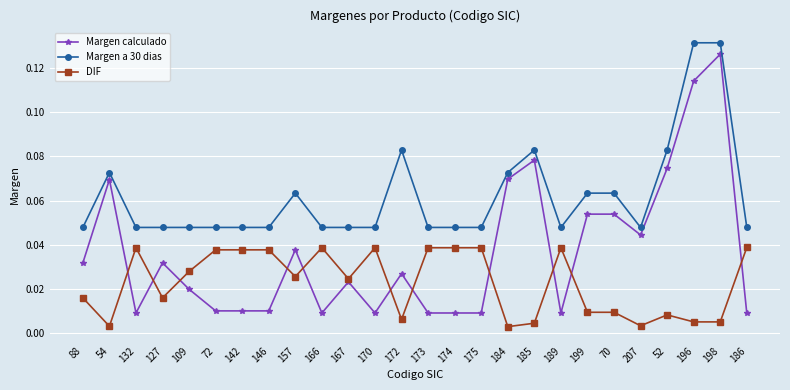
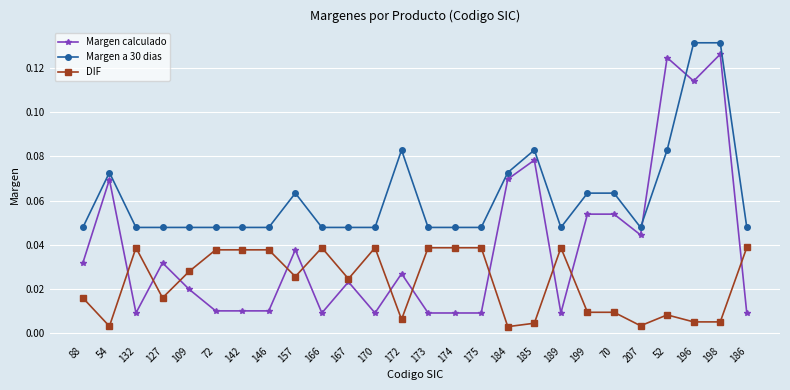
  {
    "Margen calculado": {
      "88": 0.032,
      "54": 0.069,
      "132": 0.009,
      "127": 0.032,
      "109": 0.020,
      "72": 0.010,
      "142": 0.010,
      "146": 0.010,
      "157": 0.038,
      "166": 0.009,
      "167": 0.023,
      "170": 0.009,
      "172": 0.027,
      "173": 0.009,
      "174": 0.009,
      "175": 0.009,
      "184": 0.070,
      "185": 0.078,
      "189": 0.009,
      "199": 0.054,
      "70": 0.054,
      "207": 0.044,
-     "52": 0.075,
+     "52": 0.125,
      "196": 0.114,
      "198": 0.126,
      "186": 0.009
    },
    "Margen a 30 dias": {
      "88": 0.048,
      "54": 0.073,
      "132": 0.048,
      "127": 0.048,
      "109": 0.048,
      "72": 0.048,
      "142": 0.048,
      "146": 0.048,
      "157": 0.063,
      "166": 0.048,
      "167": 0.048,
      "170": 0.048,
      "172": 0.083,
      "173": 0.048,
      "174": 0.048,
      "175": 0.048,
      "184": 0.073,
      "185": 0.083,
      "189": 0.048,
      "199": 0.063,
      "70": 0.063,
      "207": 0.048,
      "52": 0.083,
      "196": 0.131,
      "198": 0.131,
      "186": 0.048
    },
    "DIF": {
      "88": 0.016,
      "54": 0.003,
      "132": 0.039,
      "127": 0.016,
      "109": 0.028,
      "72": 0.038,
      "142": 0.038,
      "146": 0.038,
      "157": 0.026,
      "166": 0.039,
      "167": 0.025,
      "170": 0.039,
      "172": 0.006,
      "173": 0.039,
      "174": 0.039,
      "175": 0.039,
      "184": 0.003,
      "185": 0.005,
      "189": 0.039,
      "199": 0.009,
      "70": 0.009,
      "207": 0.003,
      "52": 0.008,
      "196": 0.005,
      "198": 0.005,
      "186": 0.039
    }
  }
